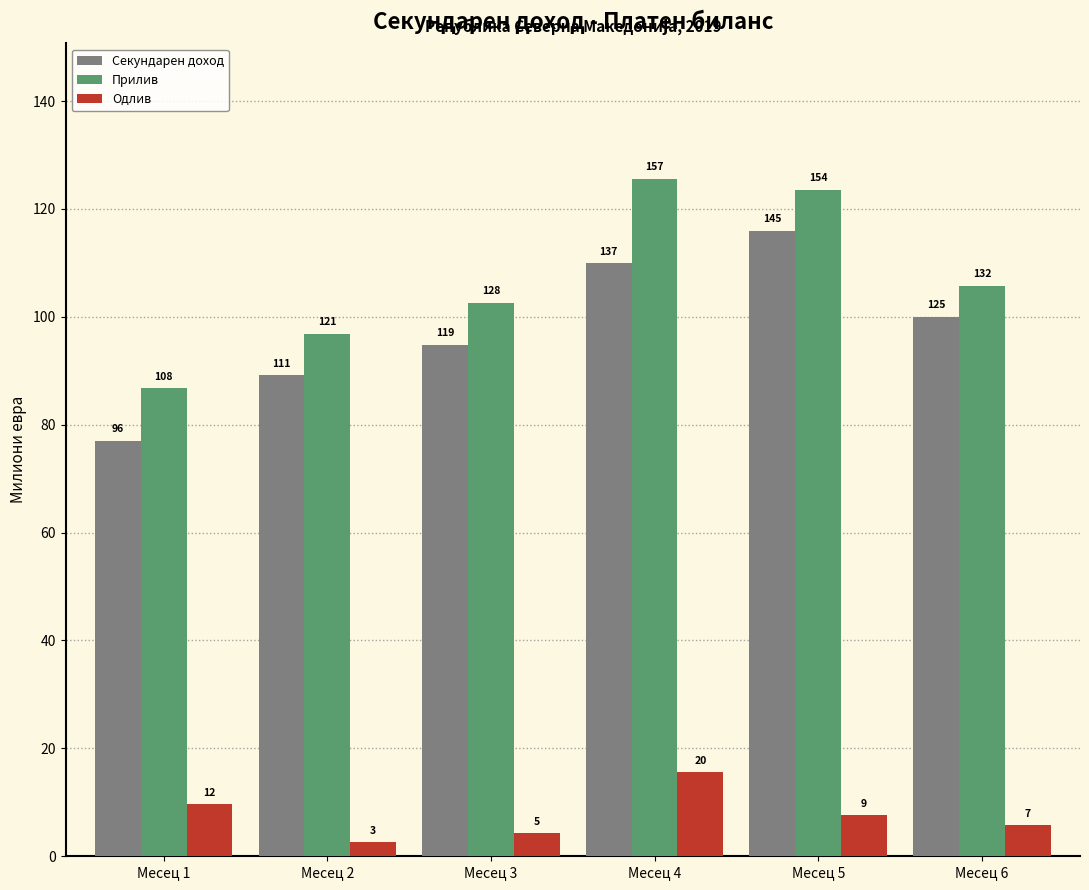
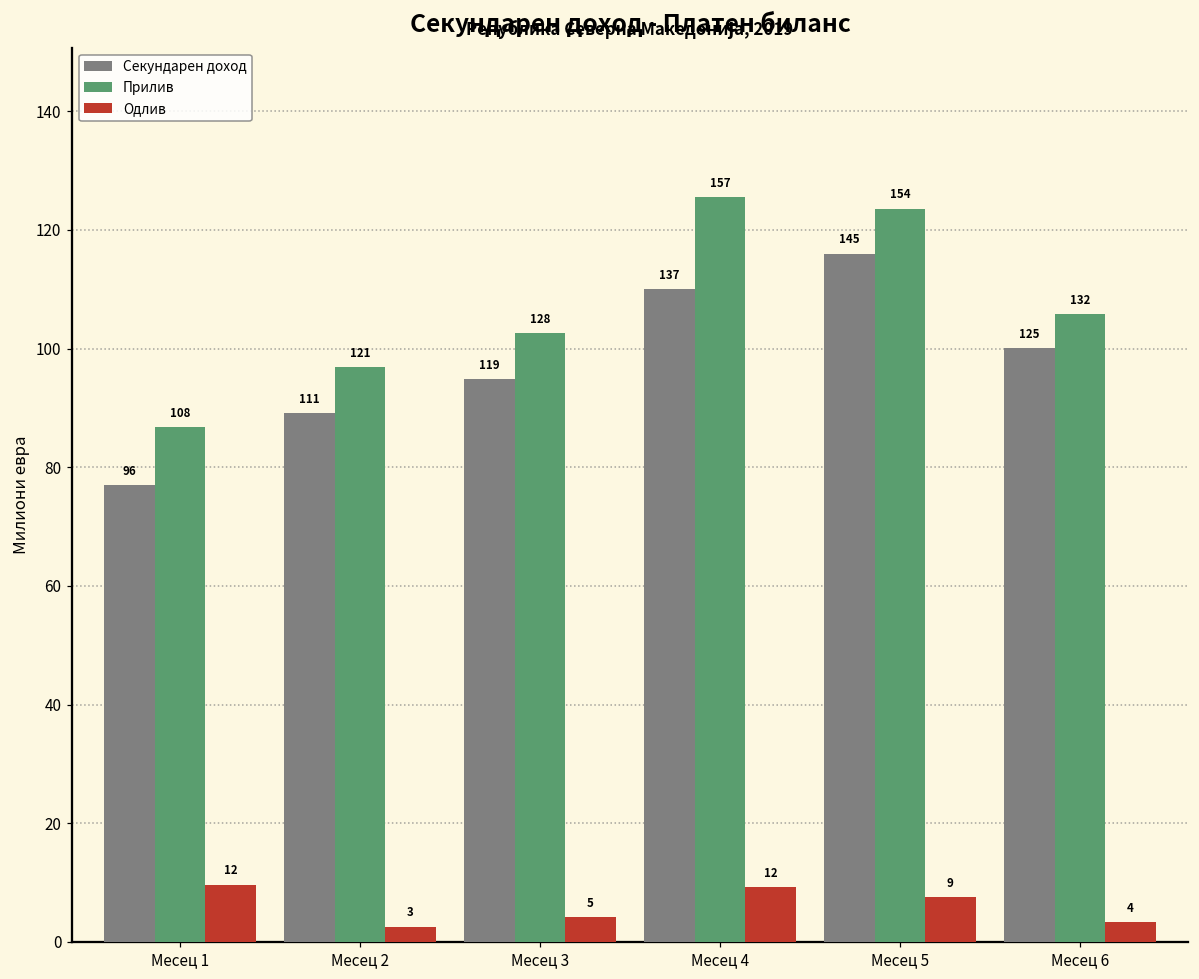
  {
    "Одлив": {
      "Месец 1": 12,
      "Месец 2": 3,
      "Месец 3": 5,
-     "Месец 4": 20,
+     "Месец 4": 12,
      "Месец 5": 9,
-     "Месец 6": 7
+     "Месец 6": 4
    }
  }
